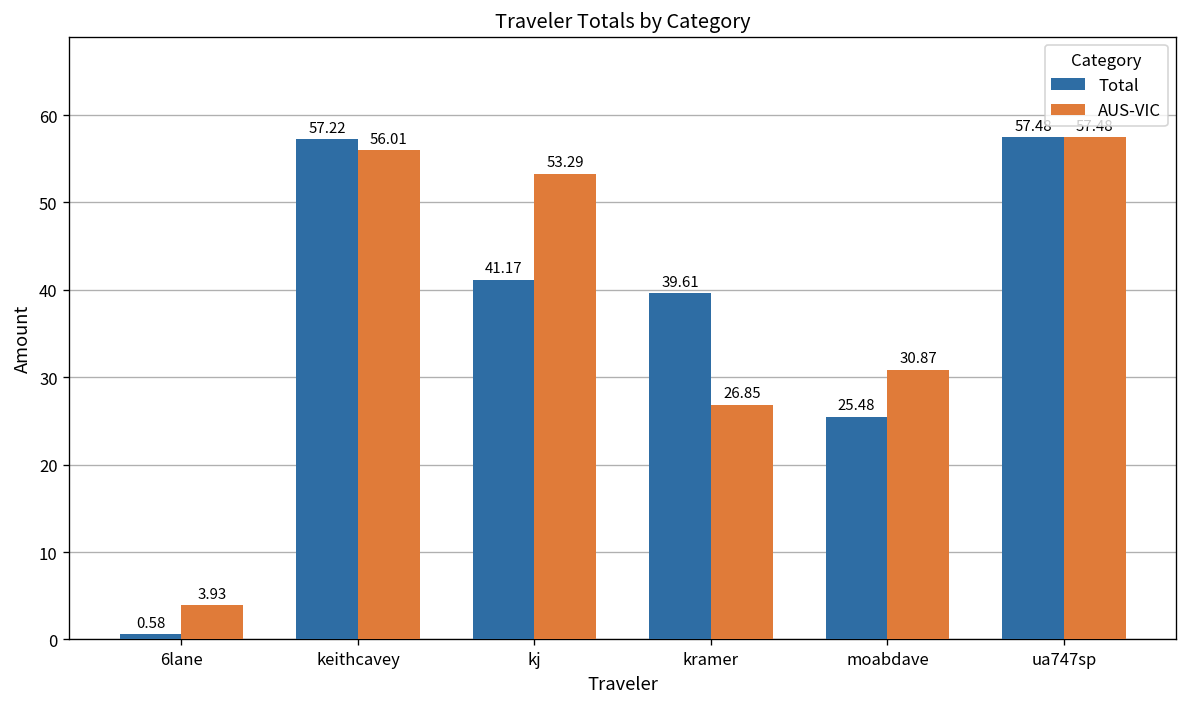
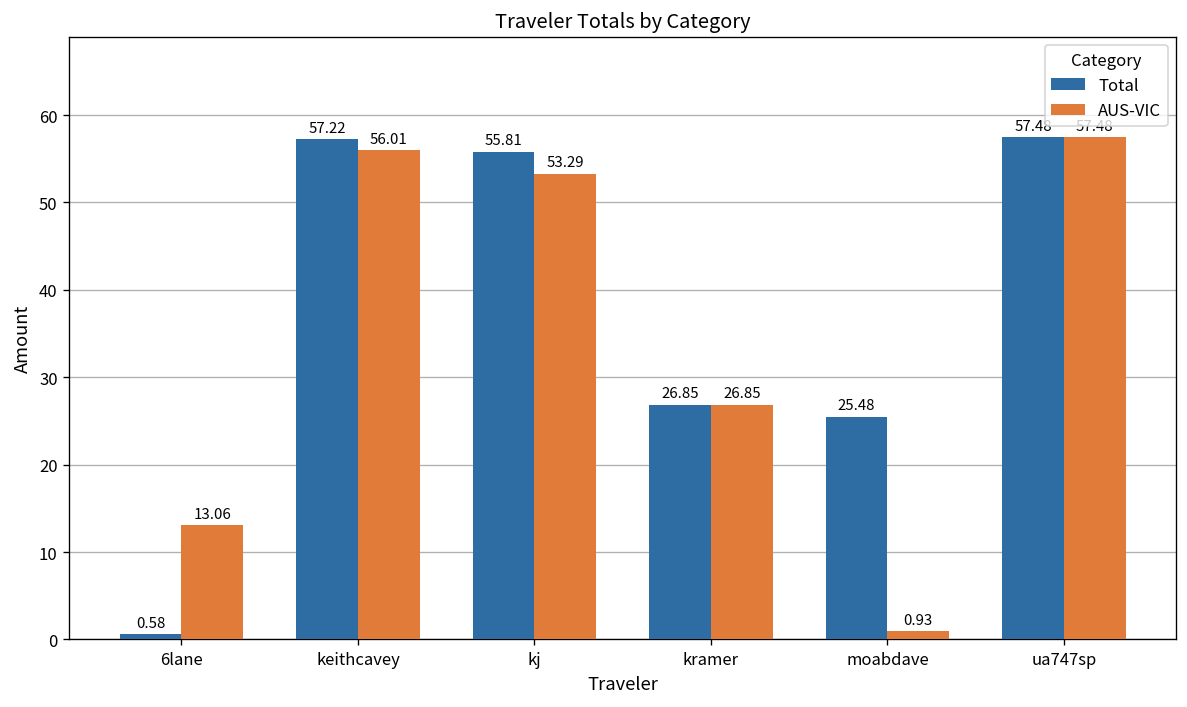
  {
    "Total": {
      "6lane": 0.58,
      "keithcavey": 57.22,
-     "kj": 41.17,
-     "kramer": 39.61,
+     "kj": 55.81,
+     "kramer": 26.85,
      "moabdave": 25.48
    },
    "AUS-VIC": {
-     "6lane": 3.93,
+     "6lane": 13.06,
      "keithcavey": 56.01,
      "kj": 53.29,
      "kramer": 26.85,
-     "moabdave": 30.87
+     "moabdave": 0.93
    }
  }
